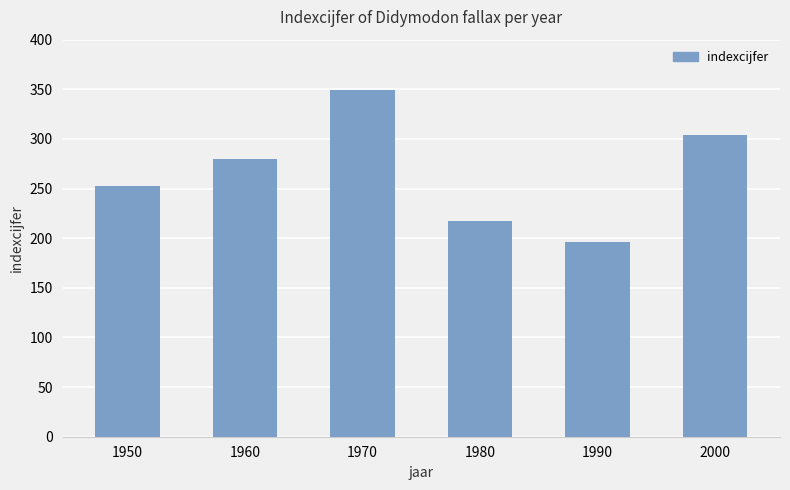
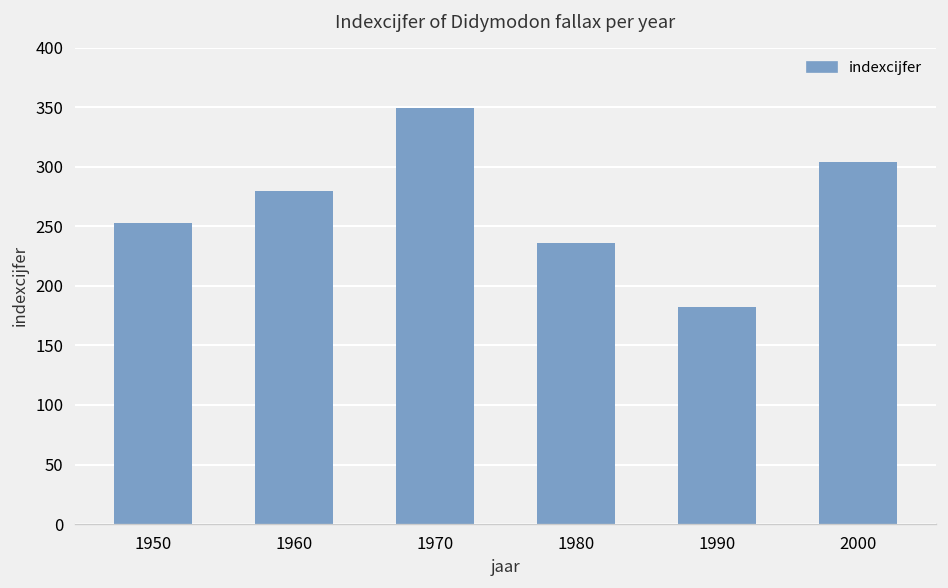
  {
    "1950": 250,
    "1960": 280,
    "1970": 350,
-   "1980": 220,
-   "1990": 200,
+   "1980": 240,
+   "1990": 180,
    "2000": 300
  }
